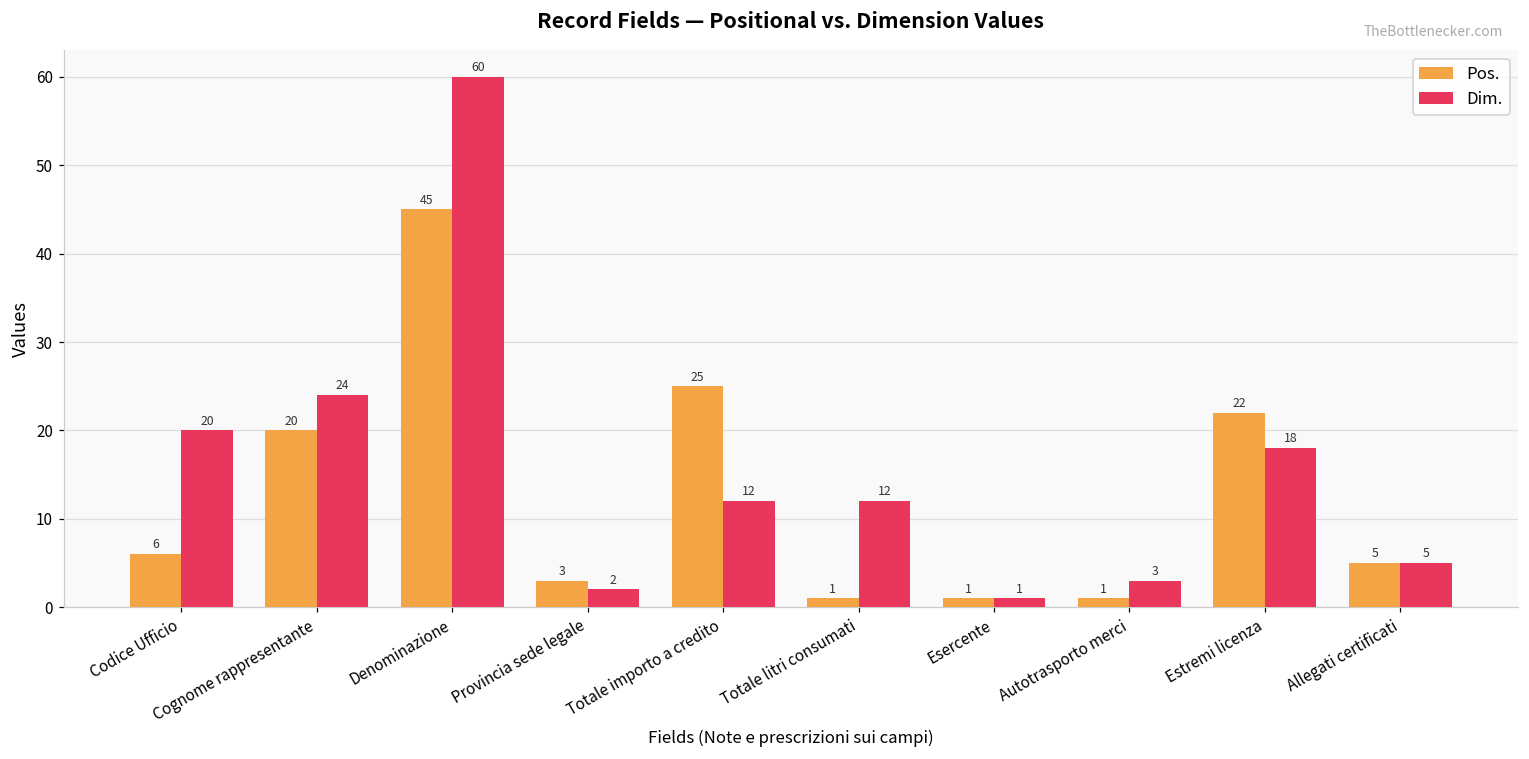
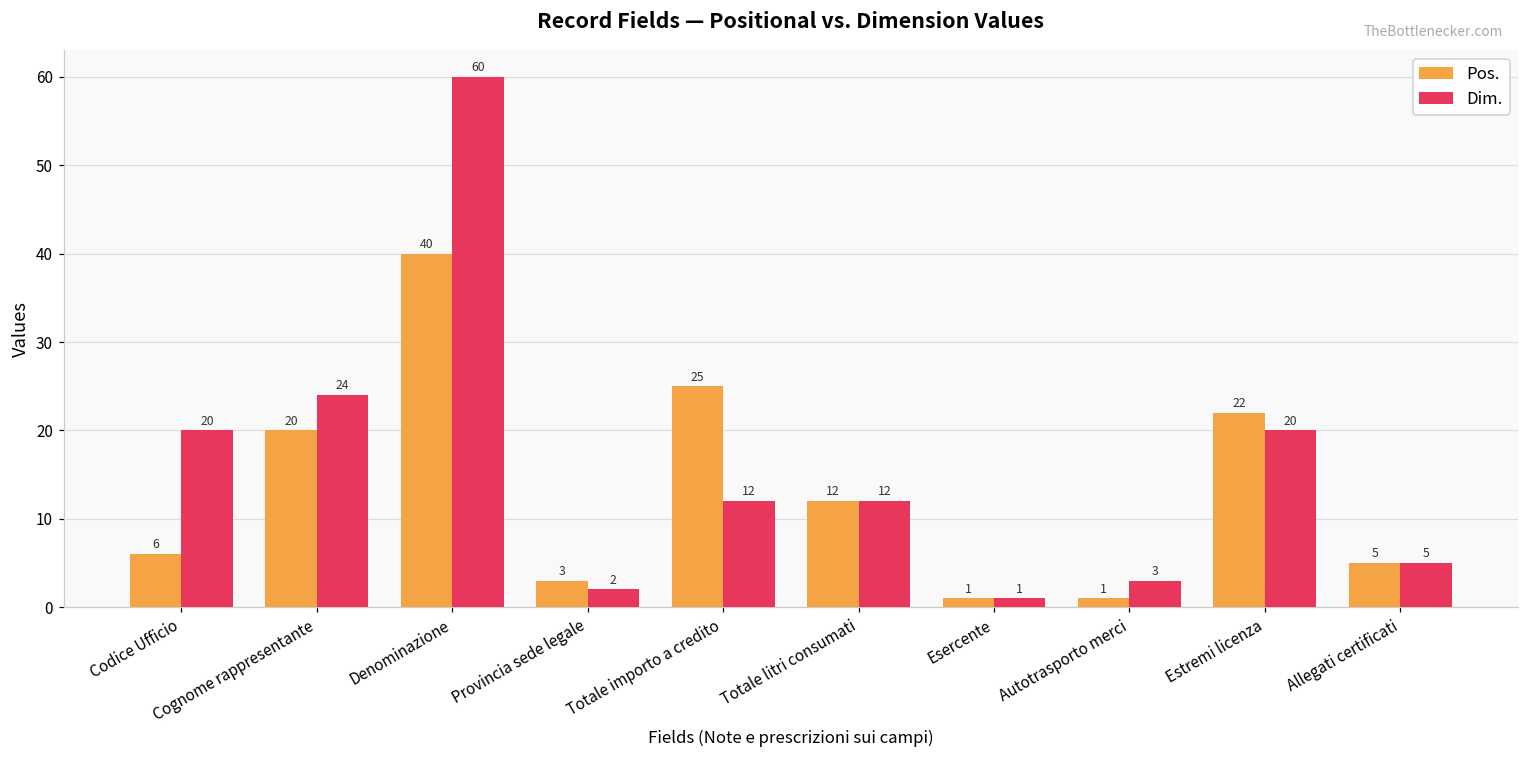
  {
    "Pos.": {
      "Codice Ufficio": 6,
      "Cognome rappresentante": 20,
-     "Denominazione": 45,
+     "Denominazione": 40,
      "Provincia sede legale": 3,
      "Totale importo a credito": 25,
-     "Totale litri consumati": 1,
+     "Totale litri consumati": 12,
      "Esercente": 1,
      "Autotrasporto merci": 1,
      "Estremi licenza": 22,
      "Allegati certificati": 5
    },
    "Dim.": {
      "Codice Ufficio": 20,
      "Cognome rappresentante": 24,
      "Denominazione": 60,
      "Provincia sede legale": 2,
      "Totale importo a credito": 12,
      "Totale litri consumati": 12,
      "Esercente": 1,
      "Autotrasporto merci": 3,
-     "Estremi licenza": 18,
+     "Estremi licenza": 20,
      "Allegati certificati": 5
    }
  }
